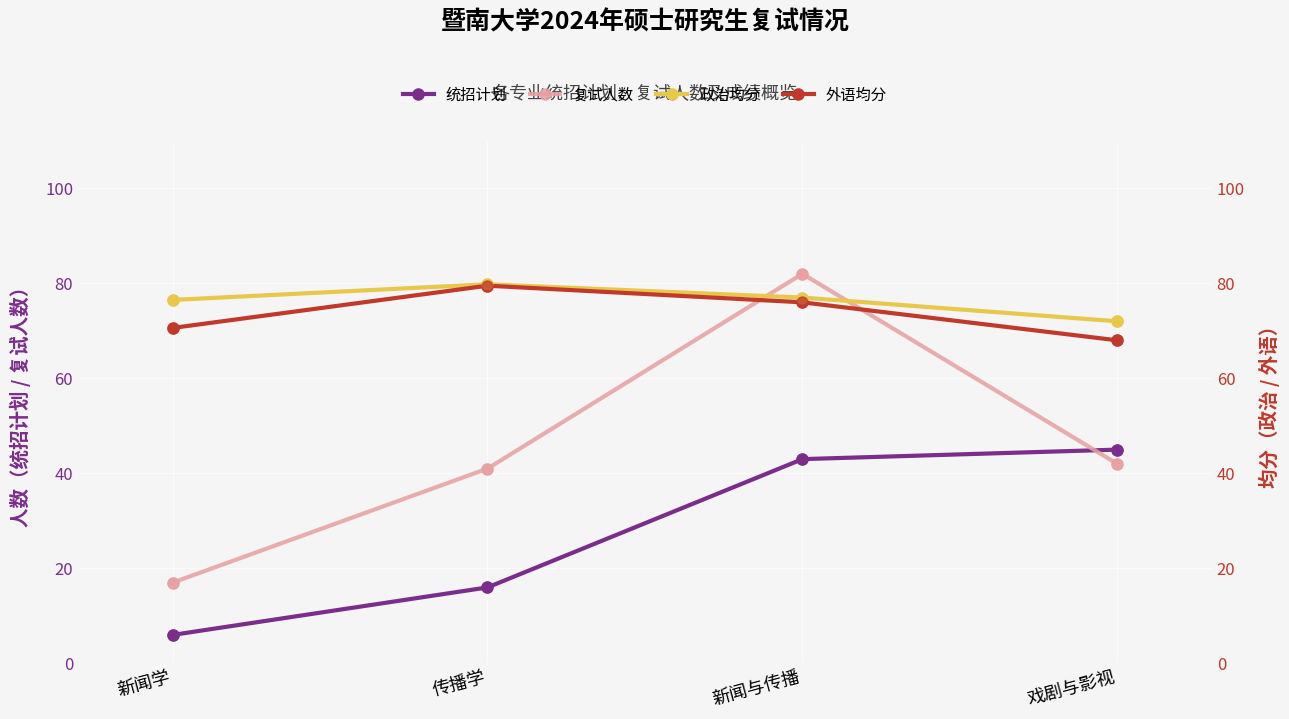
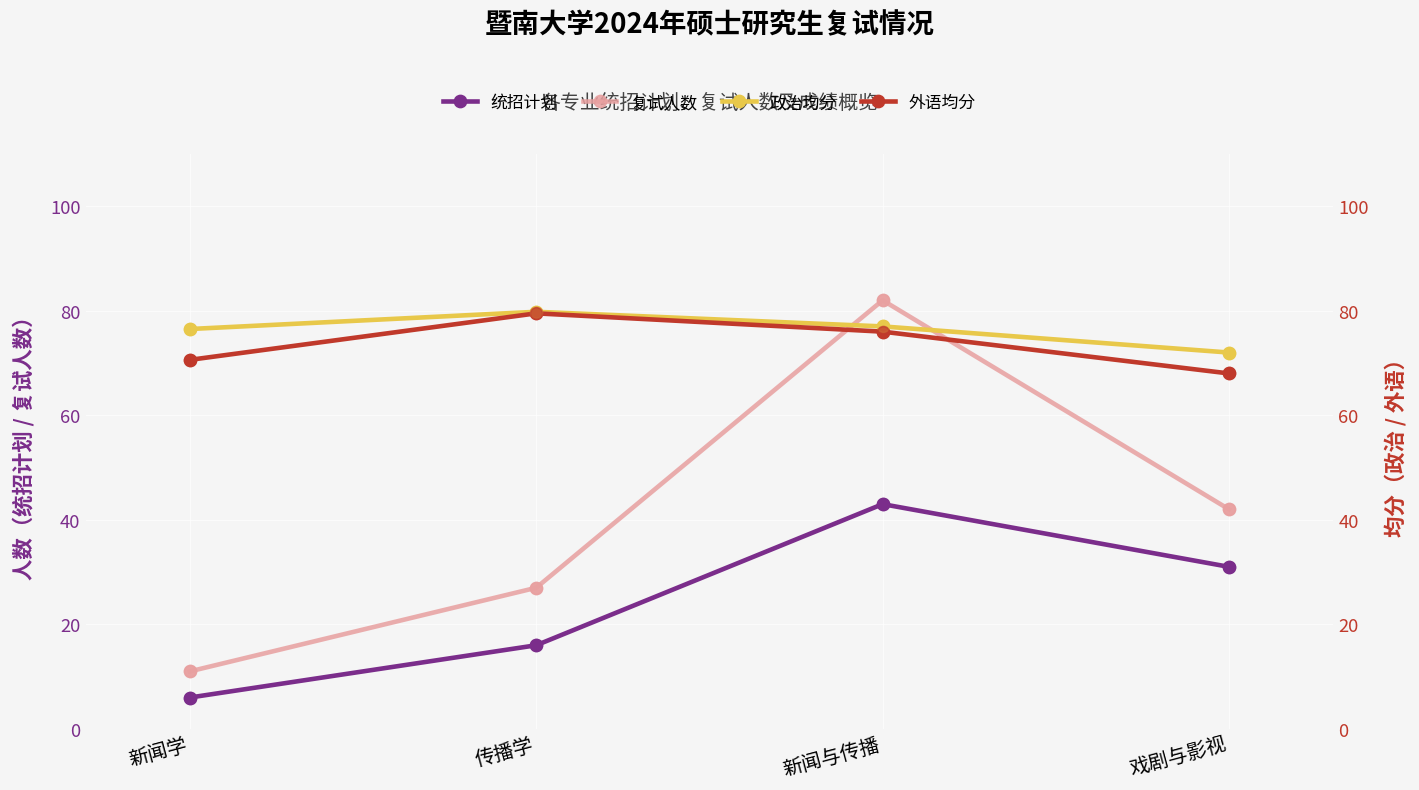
  {
    "统招计划": {
      "新闻学": 6,
      "传播学": 16,
      "新闻与传播": 43,
-     "戏剧与影视": 45
+     "戏剧与影视": 31
    },
    "复试人数": {
-     "新闻学": 17,
-     "传播学": 41,
+     "新闻学": 11,
+     "传播学": 27,
      "新闻与传播": 82,
      "戏剧与影视": 42
    },
    "政治均分": {
      "新闻学": 77,
      "新闻与传播": 77,
      "戏剧与影视": 72
    },
    "外语均分": {
      "新闻学": 71,
      "新闻与传播": 76,
      "戏剧与影视": 68
    }
  }
